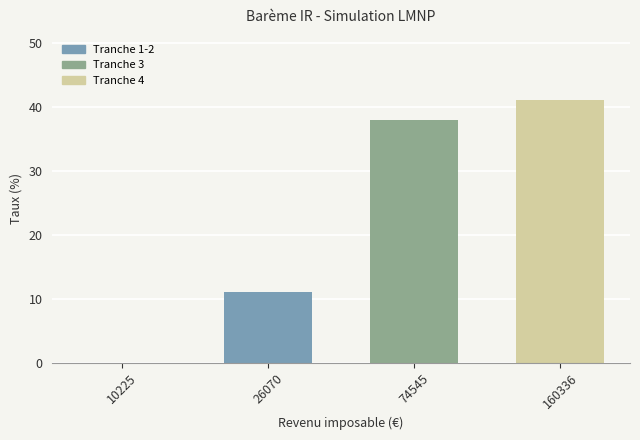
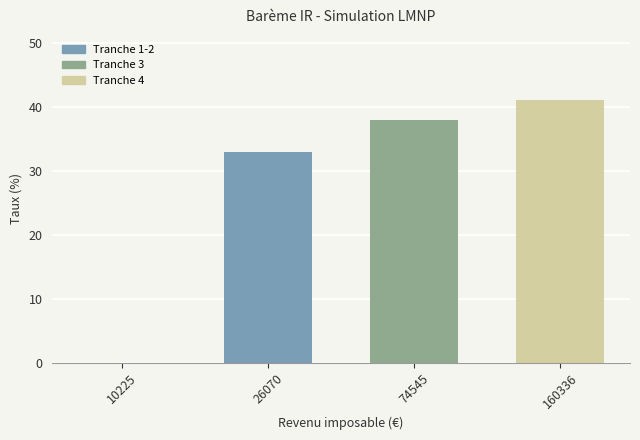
  {
    "10225": 0,
-   "26070": 11,
+   "26070": 33,
    "74545": 38,
    "160336": 41
  }
